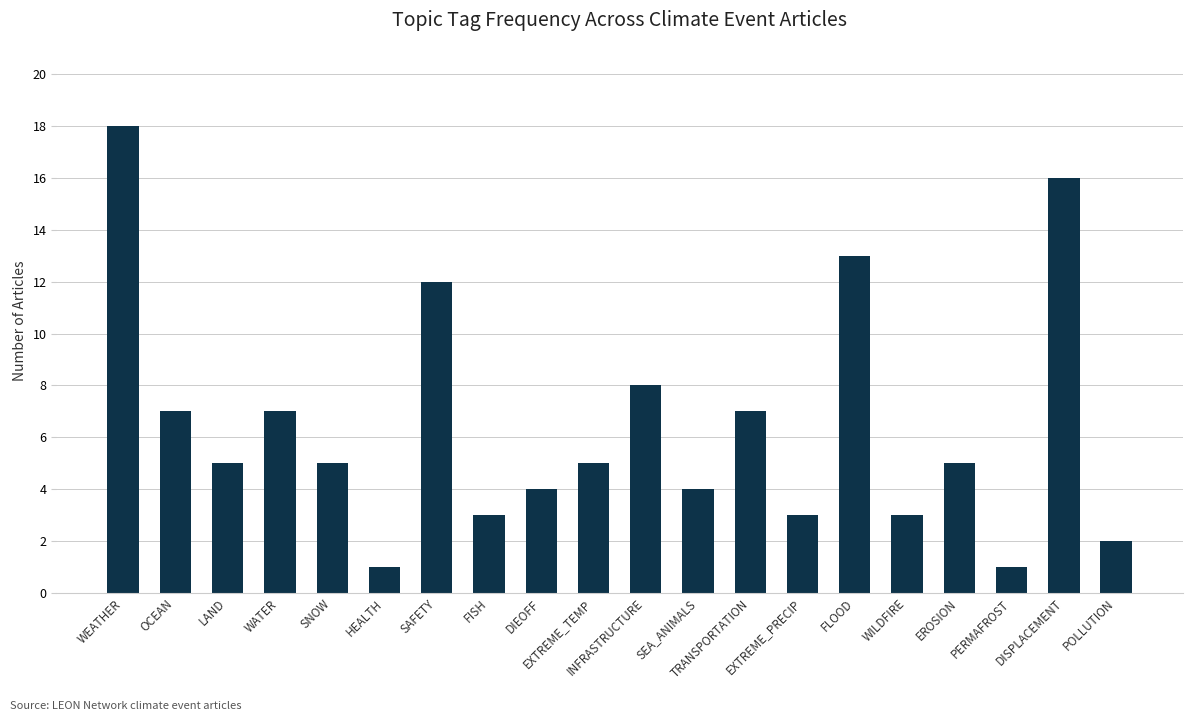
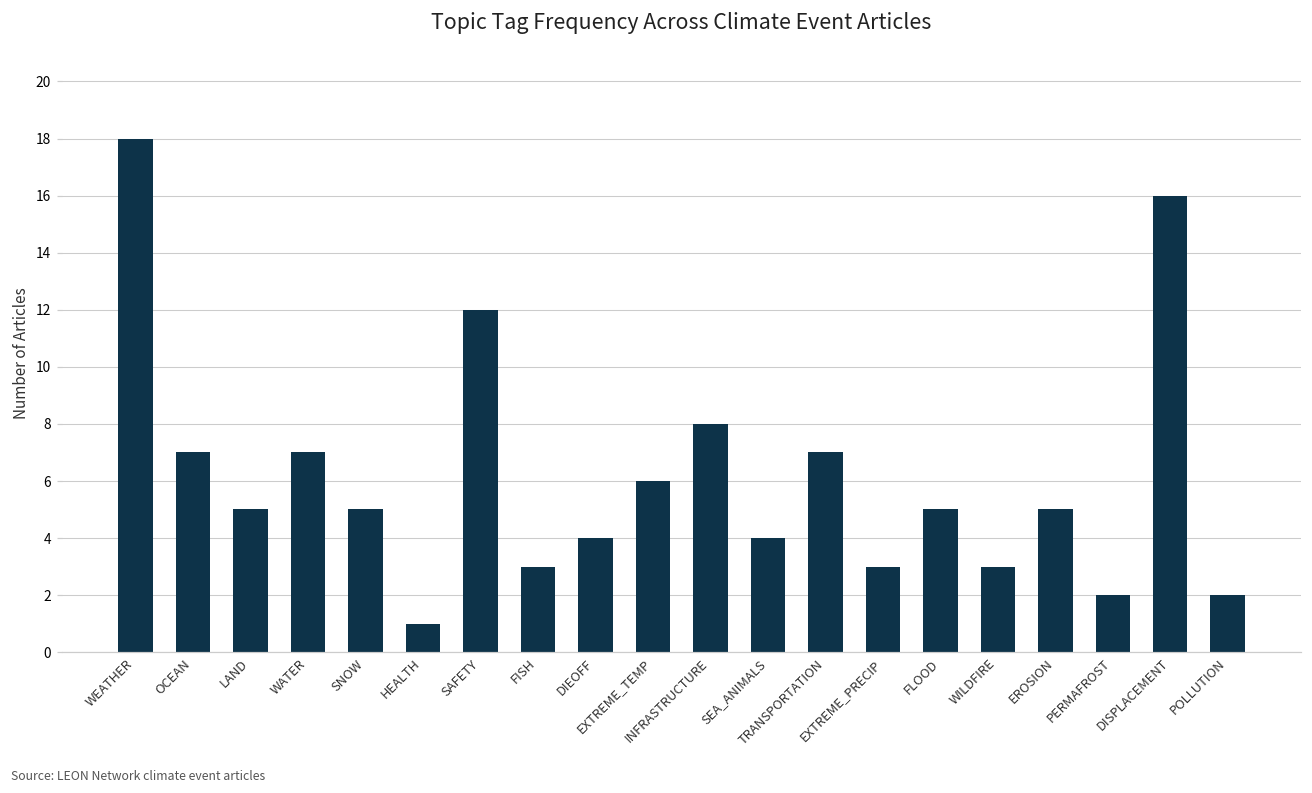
  {
    "WEATHER": 18,
    "OCEAN": 7,
    "LAND": 5,
    "WATER": 7,
    "SNOW": 5,
    "HEALTH": 1,
    "SAFETY": 12,
    "FISH": 3,
    "DIEOFF": 4,
-   "EXTREME_TEMP": 5,
+   "EXTREME_TEMP": 6,
    "INFRASTRUCTURE": 8,
    "SEA_ANIMALS": 4,
    "TRANSPORTATION": 7,
    "EXTREME_PRECIP": 3,
-   "FLOOD": 13,
+   "FLOOD": 5,
    "WILDFIRE": 3,
    "EROSION": 5,
-   "PERMAFROST": 1,
+   "PERMAFROST": 2,
    "DISPLACEMENT": 16,
    "POLLUTION": 2
  }
